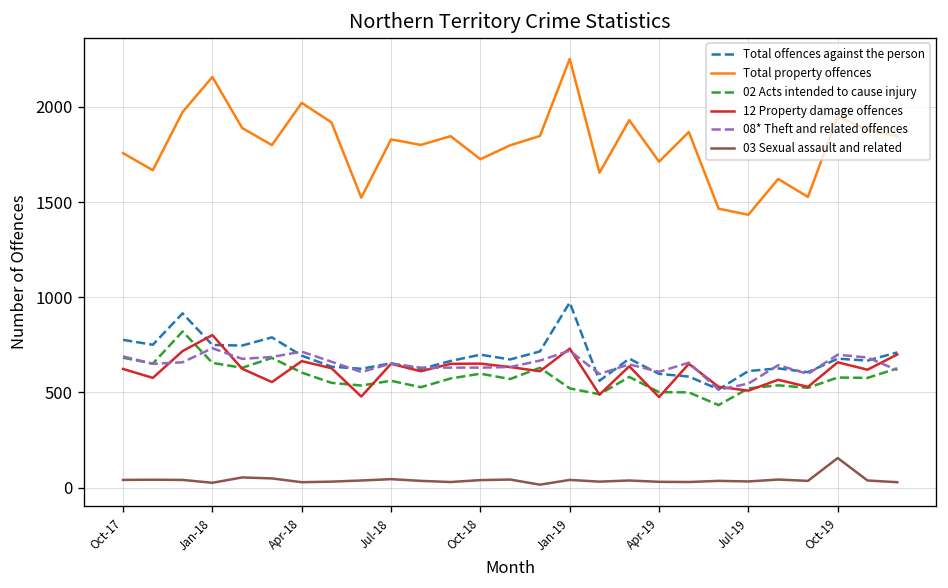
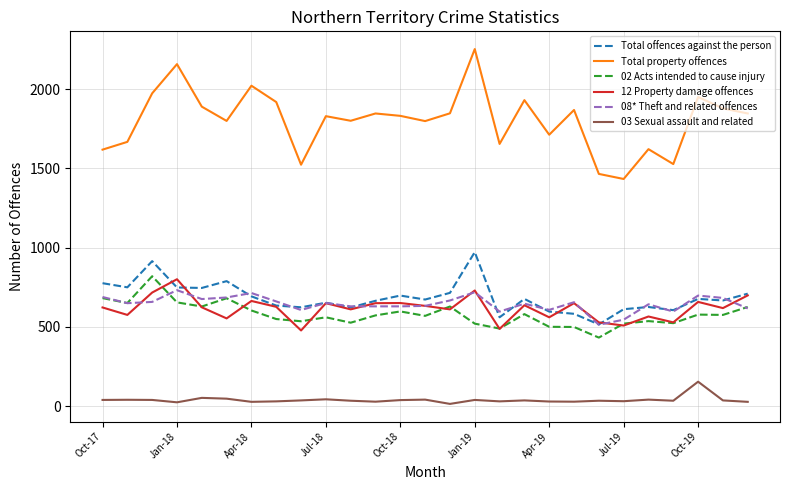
  {
    "Total offences against the person": {
      "Oct-17": 780,
      "Jan-18": 750,
      "Apr-18": 690,
      "Oct-18": 700,
      "Jan-19": 970,
      "Jul-19": 610,
      "Oct-19": 680
    },
    "Total property offences": {
-     "Oct-17": 1760,
+     "Oct-17": 1620,
      "Jan-18": 2160,
      "Apr-18": 2020,
      "Jul-18": 1830,
-     "Oct-18": 1730,
+     "Oct-18": 1830,
      "Jan-19": 2250,
      "Apr-19": 1710,
      "Jul-19": 1430
    },
    "02 Acts intended to cause injury": {
      "Jan-18": 660,
      "Apr-18": 600,
      "Jul-18": 560,
      "Oct-18": 600,
      "Jan-19": 520,
      "Apr-19": 500,
      "Oct-19": 580
    },
    "12 Property damage offences": {
      "Oct-17": 620,
      "Jan-18": 800,
      "Apr-18": 660,
      "Oct-18": 650,
-     "Apr-19": 480,
+     "Apr-19": 560,
      "Oct-19": 660
    },
    "08* Theft and related offences": {
      "Jan-18": 730,
      "Apr-18": 710,
      "Oct-18": 630,
      "Jul-19": 550,
      "Oct-19": 700
    },
    "03 Sexual assault and related": {
      "Oct-17": 40,
      "Jan-18": 30,
      "Apr-18": 30,
      "Jul-18": 40,
      "Oct-18": 40,
      "Jan-19": 40,
      "Apr-19": 30,
      "Jul-19": 30,
      "Oct-19": 160
    }
  }
